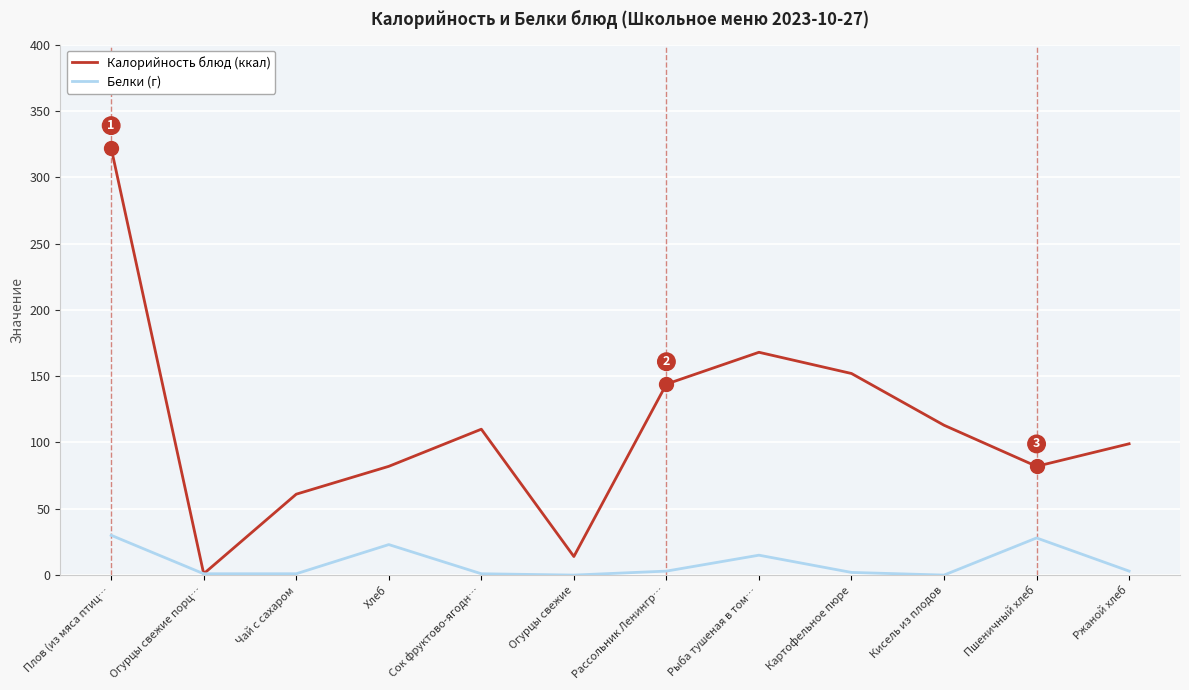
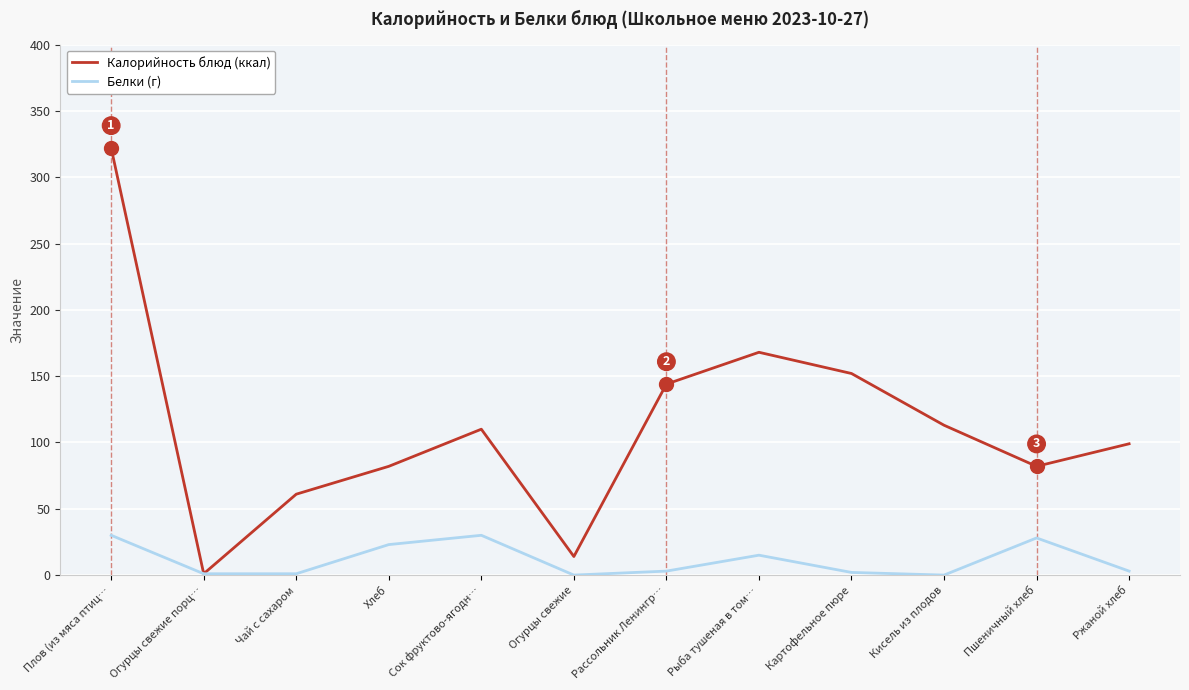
  {
    "Белки (г)": {
      "Плов (из мяса птиц…": 30,
      "Чай с сахаром": 1,
      "Хлеб": 23,
-     "Сок фруктово-ягодн…": 1,
+     "Сок фруктово-ягодн…": 30,
      "Огурцы свежие": 0,
      "Рассольник Ленингр…": 3,
      "Рыба тушеная в том…": 15,
      "Картофельное пюре": 2,
      "Кисель из плодов": 0,
      "Пшеничный хлеб": 28,
      "Ржаной хлеб": 3
    }
  }
